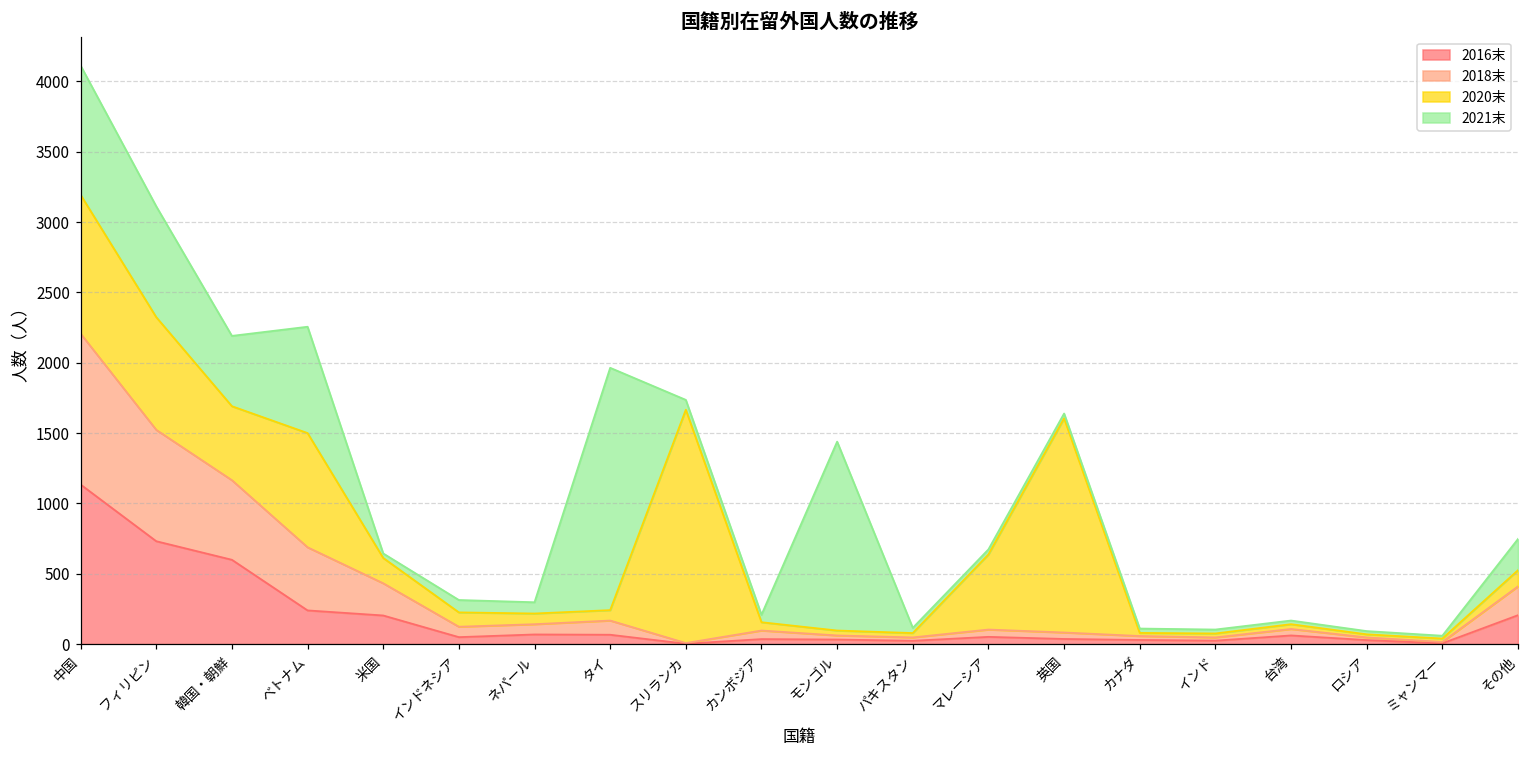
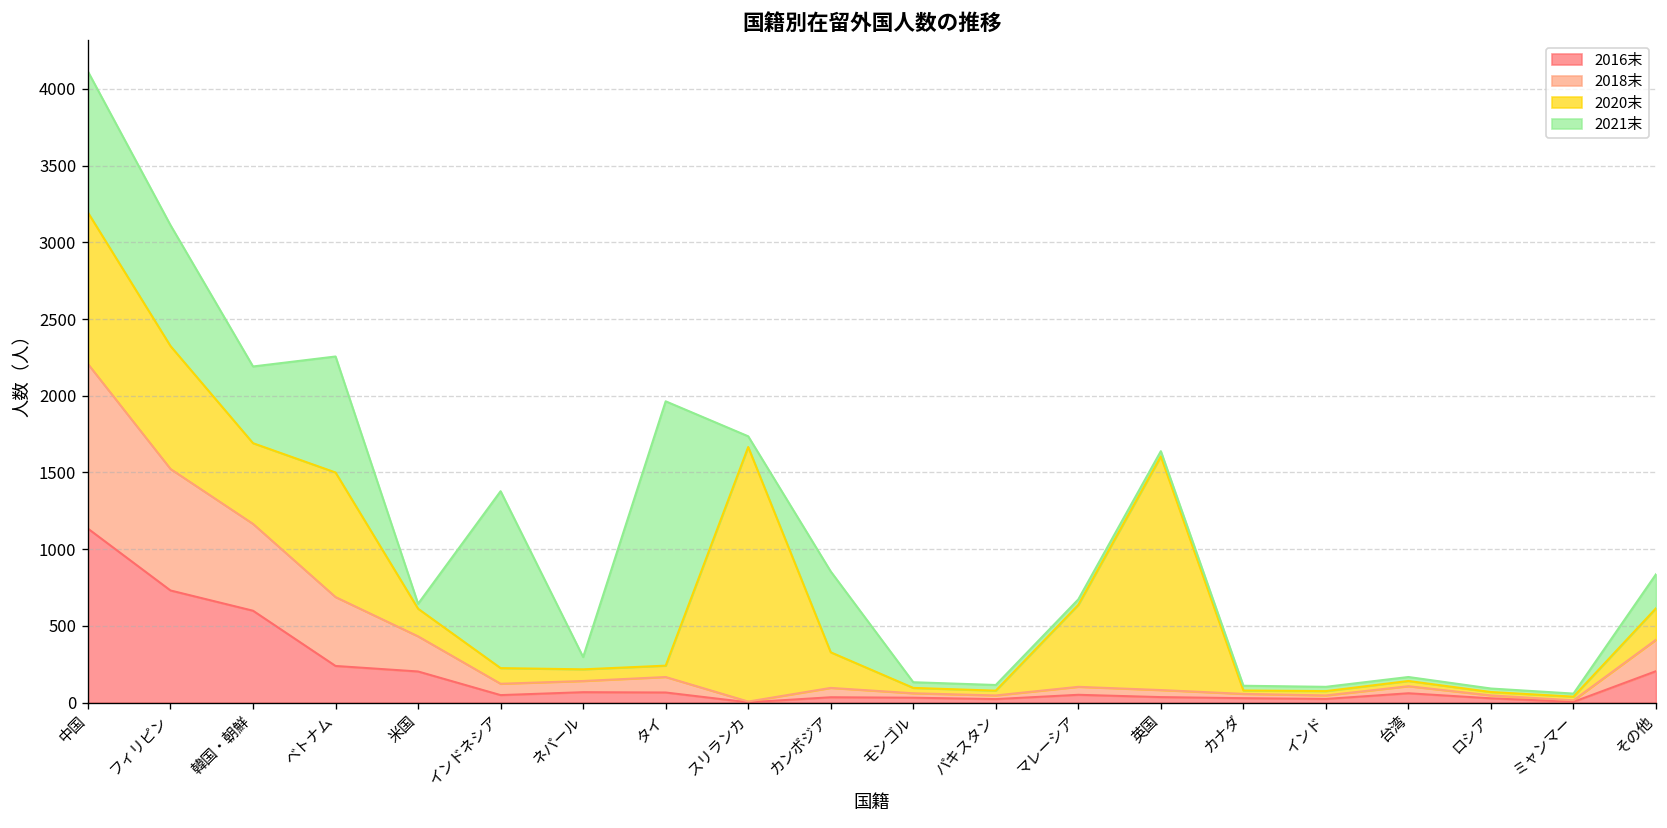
  {
    "2020末": {
      "中国": 990,
      "フィリピン": 800,
      "韓国・朝鮮": 530,
      "ベトナム": 810,
      "米国": 180,
      "インドネシア": 100,
      "ネパール": 80,
      "タイ": 70,
      "スリランカ": 1660,
-     "カンボジア": 60,
+     "カンボジア": 230,
      "モンゴル": 40,
      "パキスタン": 30,
      "マレーシア": 530,
      "英国": 1520,
      "カナダ": 20,
      "インド": 30,
      "台湾": 30,
      "ロシア": 20,
-     "その他": 120
+     "その他": 210
    },
    "2021末": {
      "中国": 920,
      "フィリピン": 790,
      "韓国・朝鮮": 500,
      "ベトナム": 760,
      "米国": 30,
-     "インドネシア": 90,
+     "インドネシア": 1150,
      "ネパール": 80,
      "タイ": 1720,
      "スリランカ": 70,
-     "カンボジア": 50,
-     "モンゴル": 1340,
+     "カンボジア": 530,
+     "モンゴル": 40,
      "パキスタン": 40,
      "マレーシア": 40,
      "英国": 30,
      "カナダ": 30,
      "インド": 30,
      "台湾": 30,
      "ロシア": 20,
      "その他": 220
    }
  }
